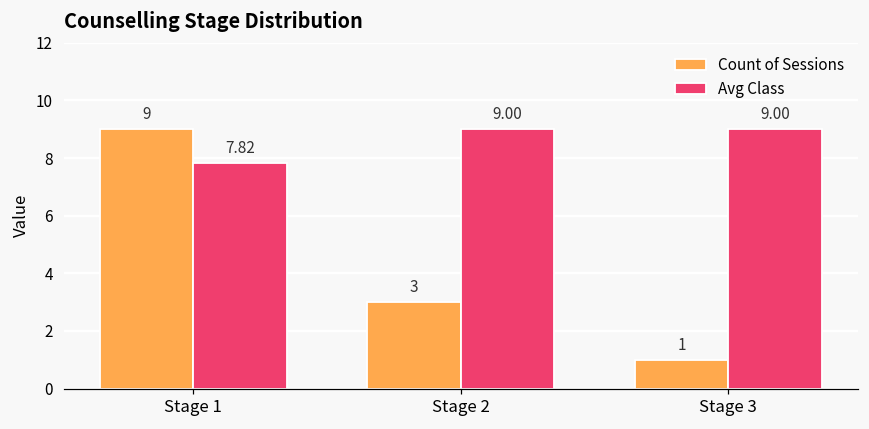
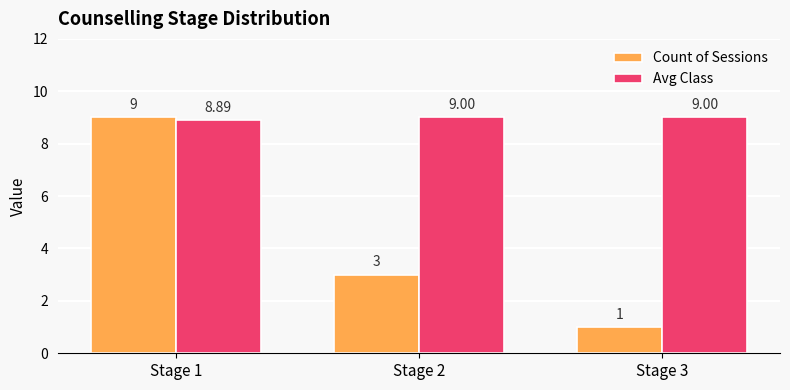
  {
    "Count of Sessions": {
      "Stage 1": 9,
      "Stage 2": 3,
      "Stage 3": 1
    },
    "Avg Class": {
-     "Stage 1": 7.82,
+     "Stage 1": 8.89,
      "Stage 2": 9.00,
      "Stage 3": 9.00
    }
  }
